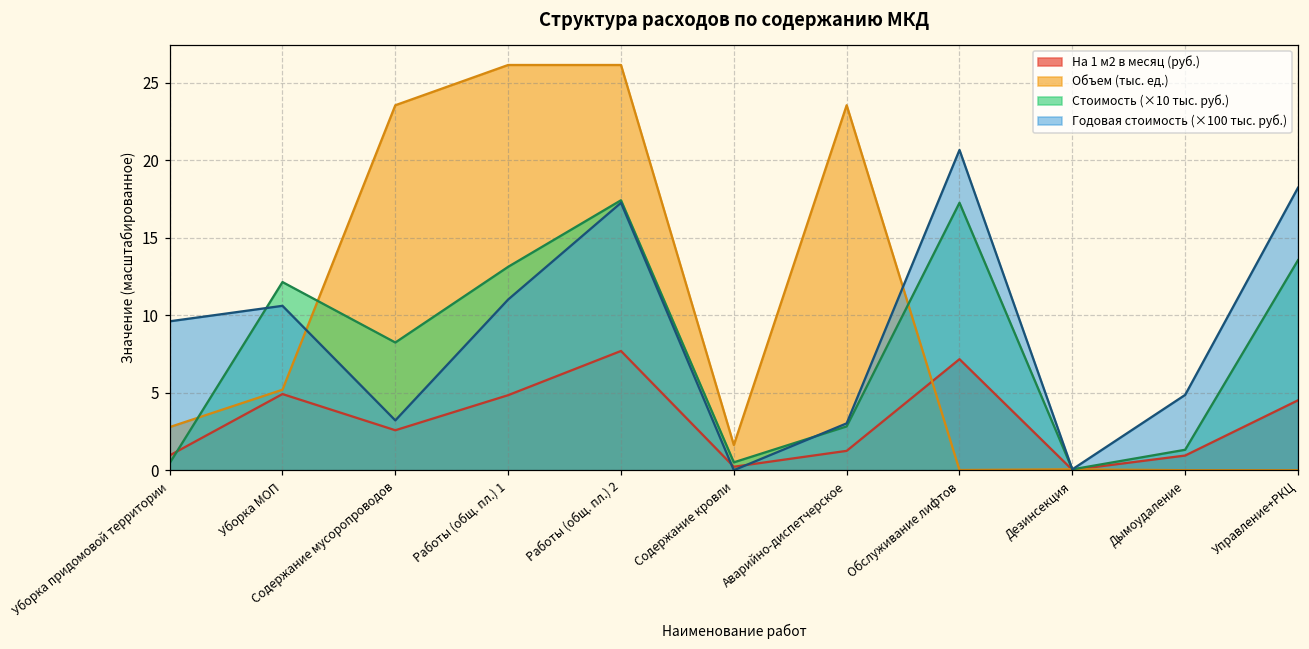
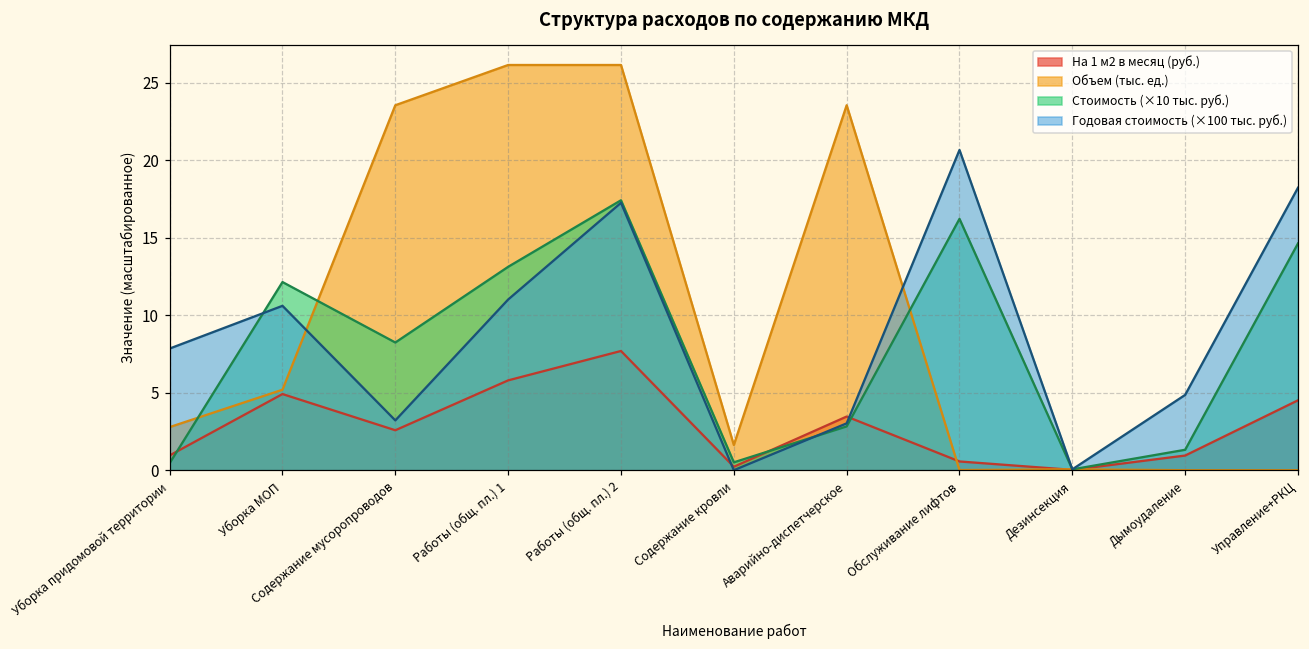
  {
    "На 1 м2 в месяц (руб.)": {
      "Уборка придомовой территории": 1.0,
      "Уборка МОП": 4.9,
      "Содержание мусоропроводов": 2.6,
-     "Работы (общ. пл.) 1": 4.8,
+     "Работы (общ. пл.) 1": 5.8,
      "Работы (общ. пл.) 2": 7.7,
      "Содержание кровли": 0.2,
-     "Аварийно-диспетчерское": 1.2,
-     "Обслуживание лифтов": 7.2,
+     "Аварийно-диспетчерское": 3.5,
+     "Обслуживание лифтов": 0.6,
      "Дымоудаление": 0.9,
      "Управление+РКЦ": 4.5
    },
    "Объем (тыс. ед.)": {
      "Уборка придомовой территории": 2.8,
      "Уборка МОП": 5.2,
      "Содержание мусоропроводов": 23.5,
      "Работы (общ. пл.) 1": 26.1,
      "Работы (общ. пл.) 2": 26.1,
      "Содержание кровли": 1.6,
      "Аварийно-диспетчерское": 23.5,
      "Обслуживание лифтов": 0.0,
      "Дымоудаление": 0.0,
      "Управление+РКЦ": 0.0
    },
    "Стоимость (×10 тыс. руб.)": {
      "Уборка придомовой территории": 0.5,
      "Уборка МОП": 12.1,
      "Содержание мусоропроводов": 8.2,
      "Работы (общ. пл.) 1": 13.1,
      "Содержание кровли": 0.5,
      "Аварийно-диспетчерское": 2.8,
-     "Обслуживание лифтов": 17.3,
+     "Обслуживание лифтов": 16.2,
      "Дымоудаление": 1.3,
-     "Управление+РКЦ": 13.5
+     "Управление+РКЦ": 14.6
    },
    "Годовая стоимость (×100 тыс. руб.)": {
-     "Уборка придомовой территории": 9.6,
+     "Уборка придомовой территории": 7.8,
      "Уборка МОП": 10.6,
      "Содержание мусоропроводов": 3.2,
      "Работы (общ. пл.) 1": 11.0,
      "Содержание кровли": 0.0,
      "Аварийно-диспетчерское": 3.0,
      "Обслуживание лифтов": 20.7,
      "Дымоудаление": 4.9,
      "Управление+РКЦ": 18.2
    }
  }
